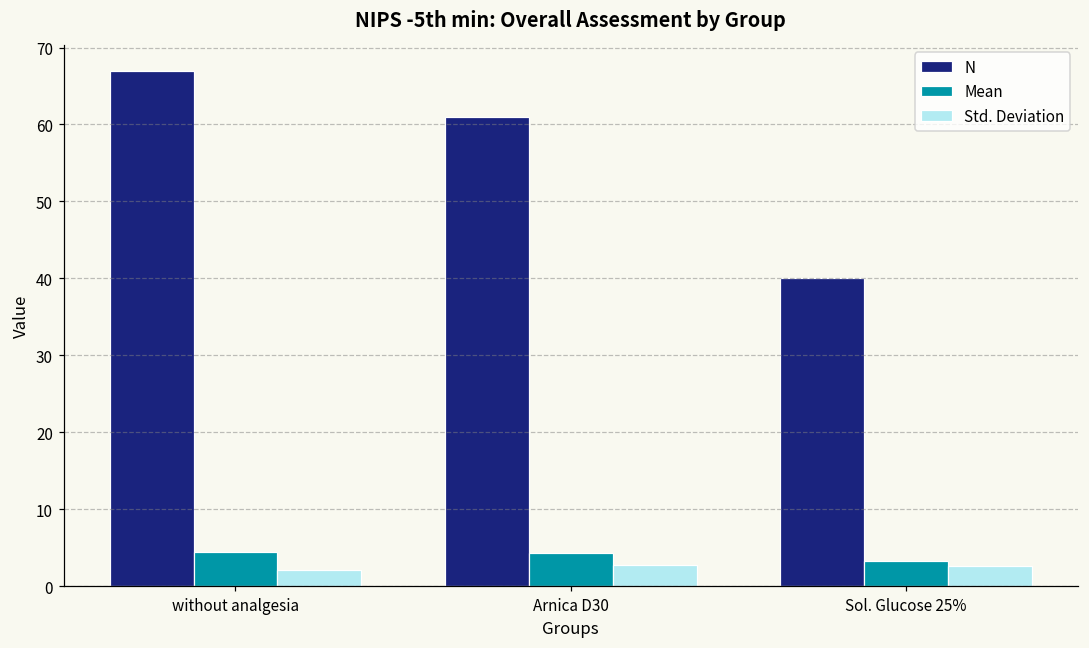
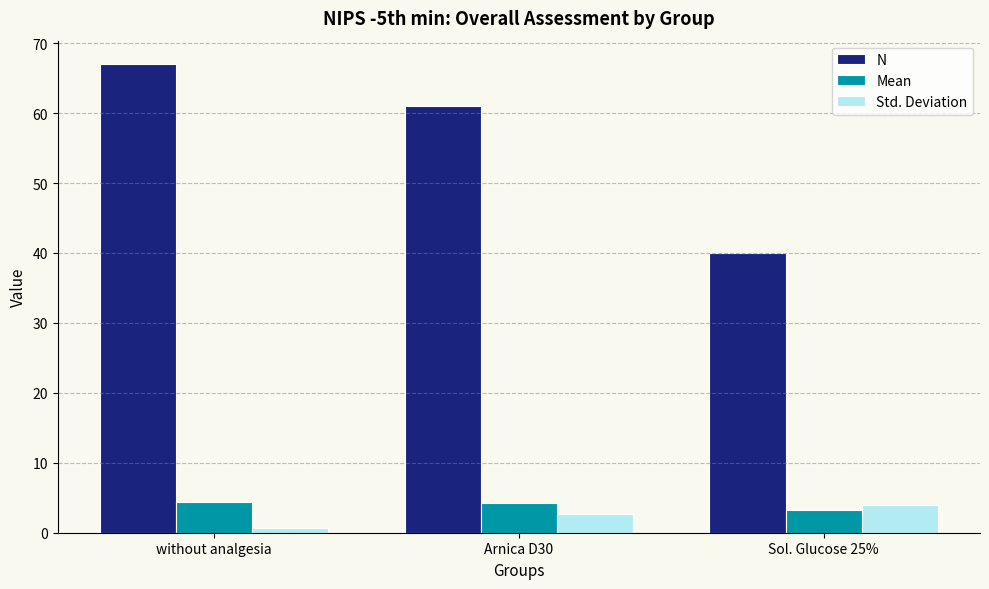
  {
    "N": {
      "without analgesia": 67,
      "Arnica D30": 61,
      "Sol. Glucose 25%": 40
    },
    "Mean": {
      "without analgesia": 4,
      "Arnica D30": 4,
      "Sol. Glucose 25%": 3
    },
    "Std. Deviation": {
-     "without analgesia": 2,
+     "without analgesia": 1,
      "Arnica D30": 3,
-     "Sol. Glucose 25%": 3
+     "Sol. Glucose 25%": 4
    }
  }
